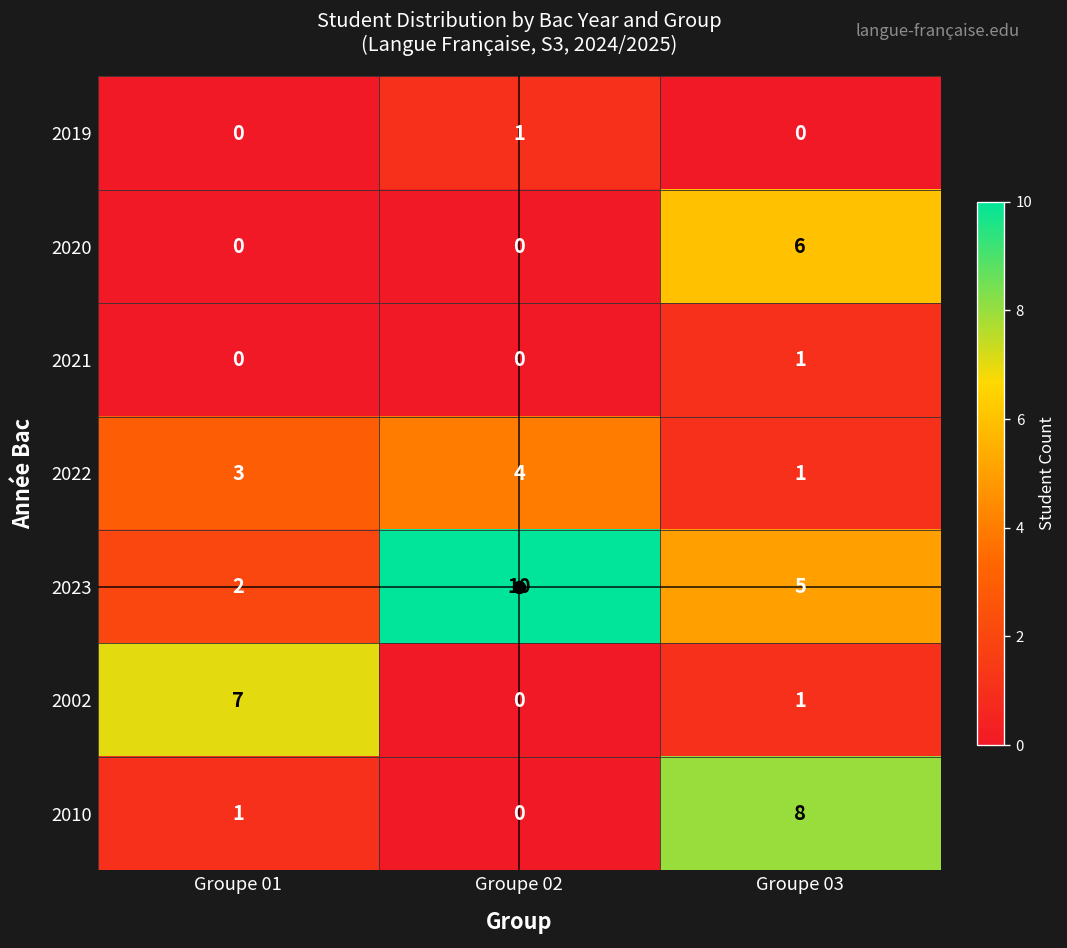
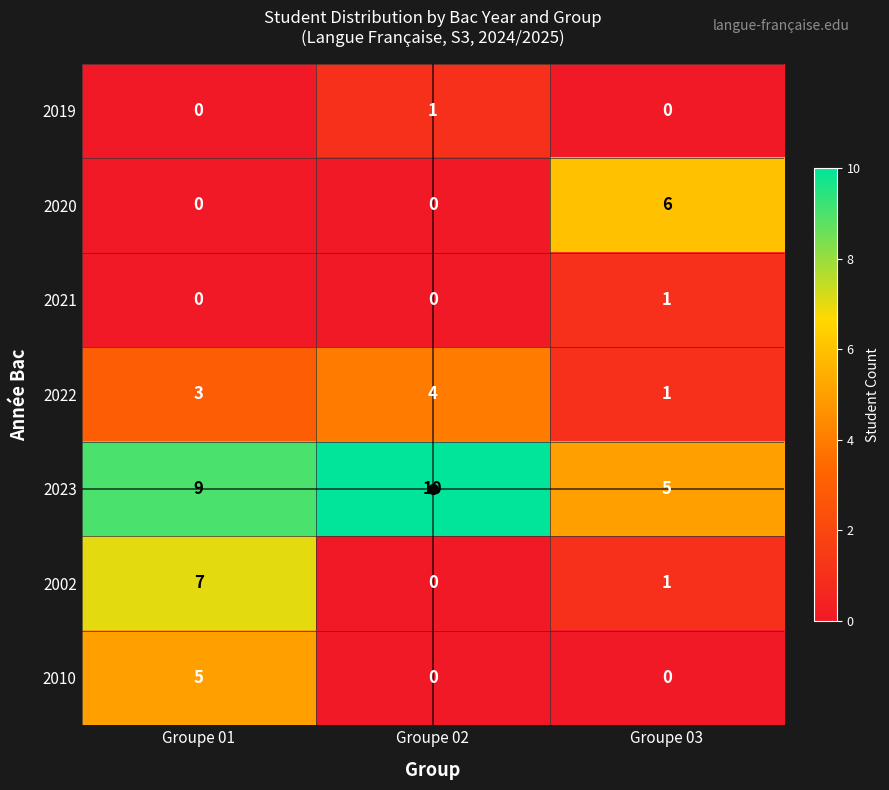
  {
    "2019": {
      "Groupe 01": 0,
      "Groupe 02": 1,
      "Groupe 03": 0
    },
    "2020": {
      "Groupe 01": 0,
      "Groupe 02": 0,
      "Groupe 03": 6
    },
    "2021": {
      "Groupe 01": 0,
      "Groupe 02": 0,
      "Groupe 03": 1
    },
    "2022": {
      "Groupe 01": 3,
      "Groupe 02": 4,
      "Groupe 03": 1
    },
    "2023": {
-     "Groupe 01": 2,
+     "Groupe 01": 9,
      "Groupe 03": 5
    },
    "2002": {
      "Groupe 01": 7,
      "Groupe 02": 0,
      "Groupe 03": 1
    },
    "2010": {
-     "Groupe 01": 1,
+     "Groupe 01": 5,
      "Groupe 02": 0,
-     "Groupe 03": 8
+     "Groupe 03": 0
    }
  }
